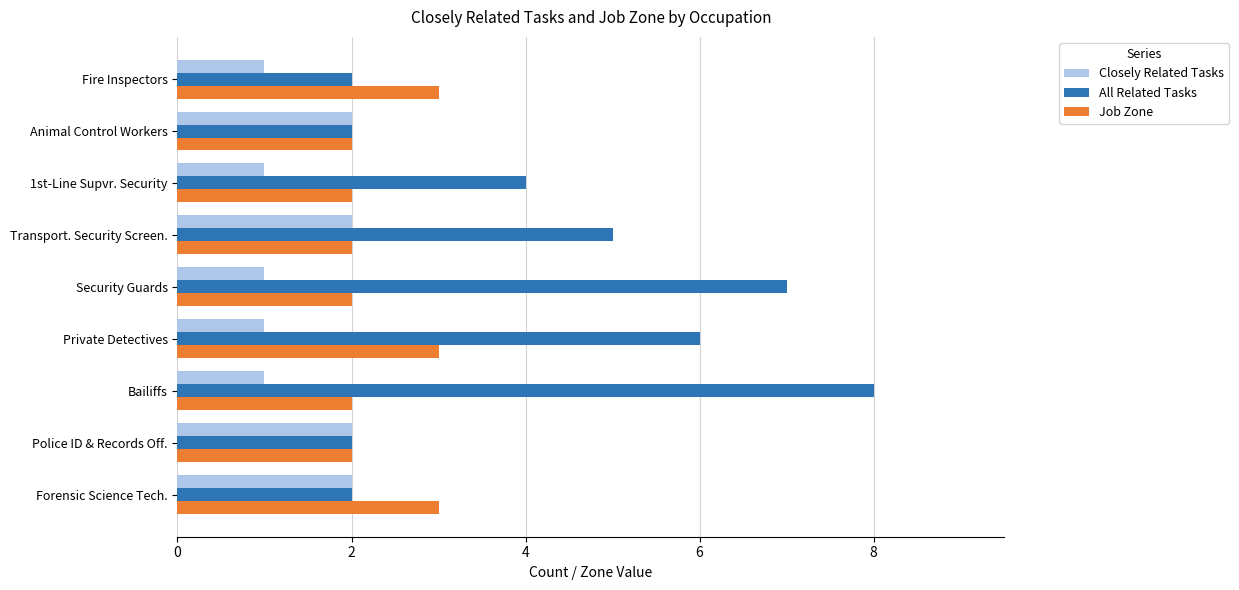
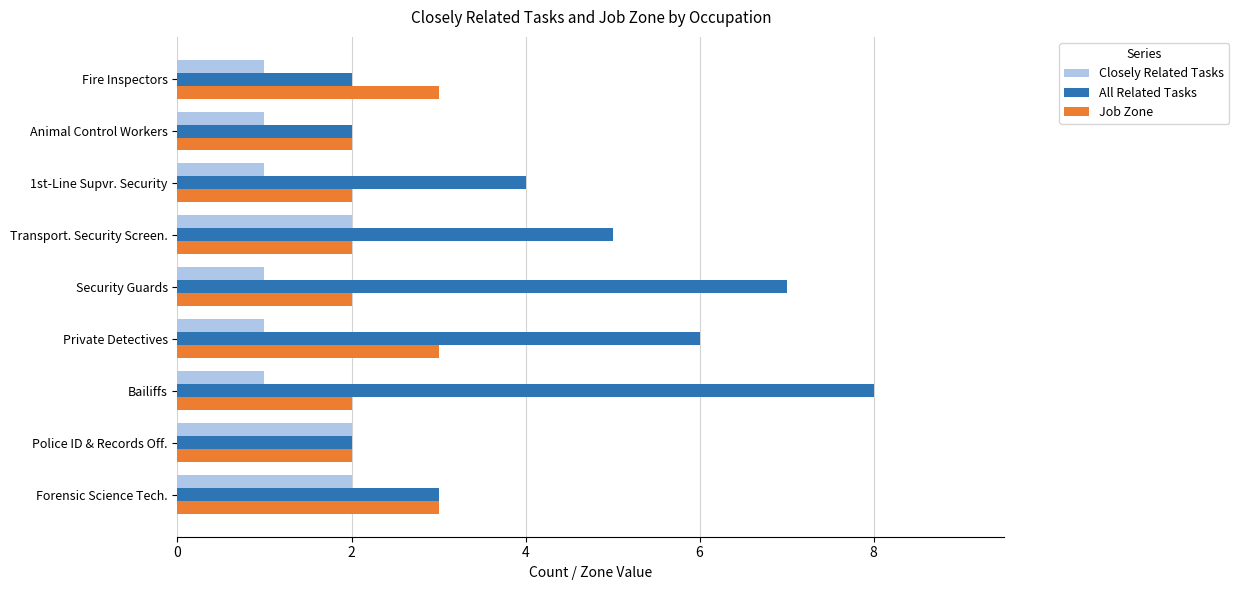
  {
    "Closely Related Tasks": {
      "Fire Inspectors": 1,
-     "Animal Control Workers": 2,
+     "Animal Control Workers": 1,
      "1st-Line Supvr. Security": 1,
      "Transport. Security Screen.": 2,
      "Security Guards": 1,
      "Private Detectives": 1,
      "Bailiffs": 1,
      "Police ID & Records Off.": 2,
      "Forensic Science Tech.": 2
    },
    "All Related Tasks": {
      "Fire Inspectors": 2,
      "Animal Control Workers": 2,
      "1st-Line Supvr. Security": 4,
      "Transport. Security Screen.": 5,
      "Security Guards": 7,
      "Private Detectives": 6,
      "Bailiffs": 8,
      "Police ID & Records Off.": 2,
-     "Forensic Science Tech.": 2
+     "Forensic Science Tech.": 3
    },
    "Job Zone": {
      "Fire Inspectors": 3,
      "Animal Control Workers": 2,
      "1st-Line Supvr. Security": 2,
      "Transport. Security Screen.": 2,
      "Security Guards": 2,
      "Private Detectives": 3,
      "Bailiffs": 2,
      "Police ID & Records Off.": 2,
      "Forensic Science Tech.": 3
    }
  }
